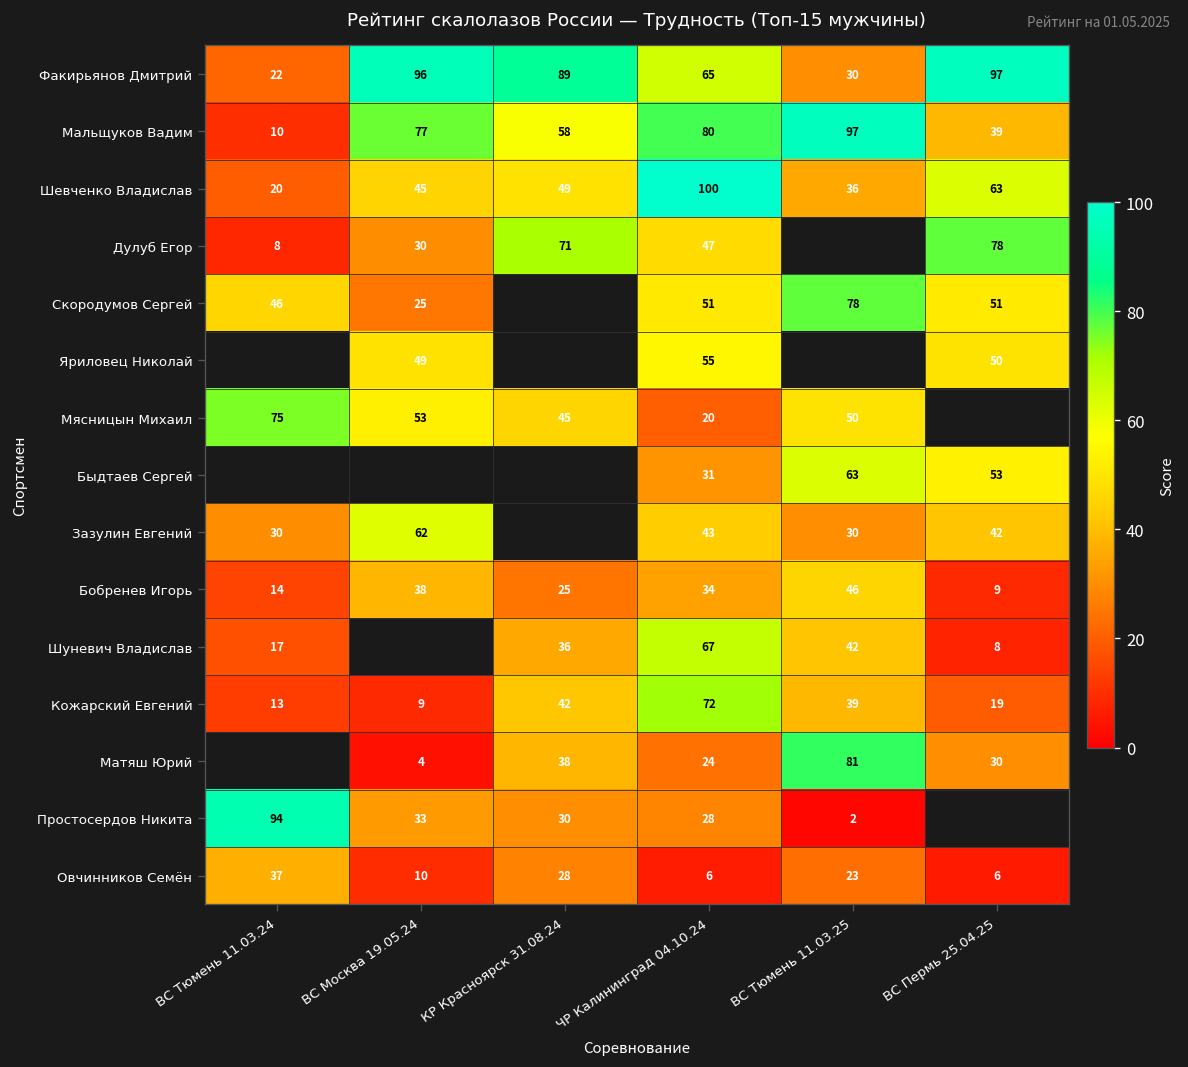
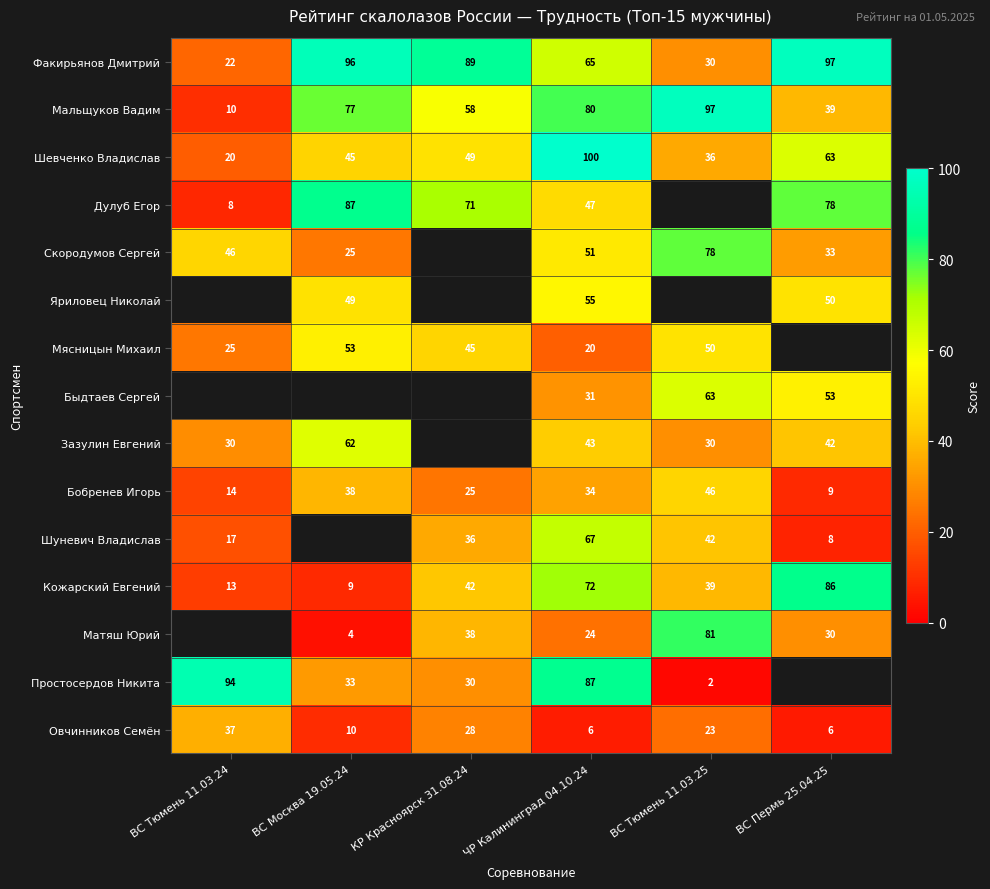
  {
    "Факирьянов Дмитрий": {
      "ВС Тюмень 11.03.24": 22,
      "ВС Москва 19.05.24": 96,
      "КР Красноярск 31.08.24": 89,
      "ЧР Калининград 04.10.24": 65,
      "ВС Тюмень 11.03.25": 30,
      "ВС Пермь 25.04.25": 97
    },
    "Мальщуков Вадим": {
      "ВС Тюмень 11.03.24": 10,
      "ВС Москва 19.05.24": 77,
      "КР Красноярск 31.08.24": 58,
      "ЧР Калининград 04.10.24": 80,
      "ВС Тюмень 11.03.25": 97,
      "ВС Пермь 25.04.25": 39
    },
    "Шевченко Владислав": {
      "ВС Тюмень 11.03.24": 20,
      "ВС Москва 19.05.24": 45,
      "КР Красноярск 31.08.24": 49,
      "ЧР Калининград 04.10.24": 100,
      "ВС Тюмень 11.03.25": 36,
      "ВС Пермь 25.04.25": 63
    },
    "Дулуб Егор": {
      "ВС Тюмень 11.03.24": 8,
-     "ВС Москва 19.05.24": 30,
+     "ВС Москва 19.05.24": 87,
      "КР Красноярск 31.08.24": 71,
      "ЧР Калининград 04.10.24": 47,
      "ВС Пермь 25.04.25": 78
    },
    "Скородумов Сергей": {
      "ВС Тюмень 11.03.24": 46,
      "ВС Москва 19.05.24": 25,
      "ЧР Калининград 04.10.24": 51,
      "ВС Тюмень 11.03.25": 78,
-     "ВС Пермь 25.04.25": 51
+     "ВС Пермь 25.04.25": 33
    },
    "Яриловец Николай": {
      "ВС Москва 19.05.24": 49,
      "ЧР Калининград 04.10.24": 55,
      "ВС Пермь 25.04.25": 50
    },
    "Мясницын Михаил": {
-     "ВС Тюмень 11.03.24": 75,
+     "ВС Тюмень 11.03.24": 25,
      "ВС Москва 19.05.24": 53,
      "КР Красноярск 31.08.24": 45,
      "ЧР Калининград 04.10.24": 20,
      "ВС Тюмень 11.03.25": 50
    },
    "Быдтаев Сергей": {
      "ЧР Калининград 04.10.24": 31,
      "ВС Тюмень 11.03.25": 63,
      "ВС Пермь 25.04.25": 53
    },
    "Зазулин Евгений": {
      "ВС Тюмень 11.03.24": 30,
      "ВС Москва 19.05.24": 62,
      "ЧР Калининград 04.10.24": 43,
      "ВС Тюмень 11.03.25": 30,
      "ВС Пермь 25.04.25": 42
    },
    "Бобренев Игорь": {
      "ВС Тюмень 11.03.24": 14,
      "ВС Москва 19.05.24": 38,
      "КР Красноярск 31.08.24": 25,
      "ЧР Калининград 04.10.24": 34,
      "ВС Тюмень 11.03.25": 46,
      "ВС Пермь 25.04.25": 9
    },
    "Шуневич Владислав": {
      "ВС Тюмень 11.03.24": 17,
      "КР Красноярск 31.08.24": 36,
      "ЧР Калининград 04.10.24": 67,
      "ВС Тюмень 11.03.25": 42,
      "ВС Пермь 25.04.25": 8
    },
    "Кожарский Евгений": {
      "ВС Тюмень 11.03.24": 13,
      "ВС Москва 19.05.24": 9,
      "КР Красноярск 31.08.24": 42,
      "ЧР Калининград 04.10.24": 72,
      "ВС Тюмень 11.03.25": 39,
-     "ВС Пермь 25.04.25": 19
+     "ВС Пермь 25.04.25": 86
    },
    "Матяш Юрий": {
      "ВС Москва 19.05.24": 4,
      "КР Красноярск 31.08.24": 38,
      "ЧР Калининград 04.10.24": 24,
      "ВС Тюмень 11.03.25": 81,
      "ВС Пермь 25.04.25": 30
    },
    "Простосердов Никита": {
      "ВС Тюмень 11.03.24": 94,
      "ВС Москва 19.05.24": 33,
      "КР Красноярск 31.08.24": 30,
-     "ЧР Калининград 04.10.24": 28,
+     "ЧР Калининград 04.10.24": 87,
      "ВС Тюмень 11.03.25": 2
    },
    "Овчинников Семён": {
      "ВС Тюмень 11.03.24": 37,
      "ВС Москва 19.05.24": 10,
      "КР Красноярск 31.08.24": 28,
      "ЧР Калининград 04.10.24": 6,
      "ВС Тюмень 11.03.25": 23,
      "ВС Пермь 25.04.25": 6
    }
  }
